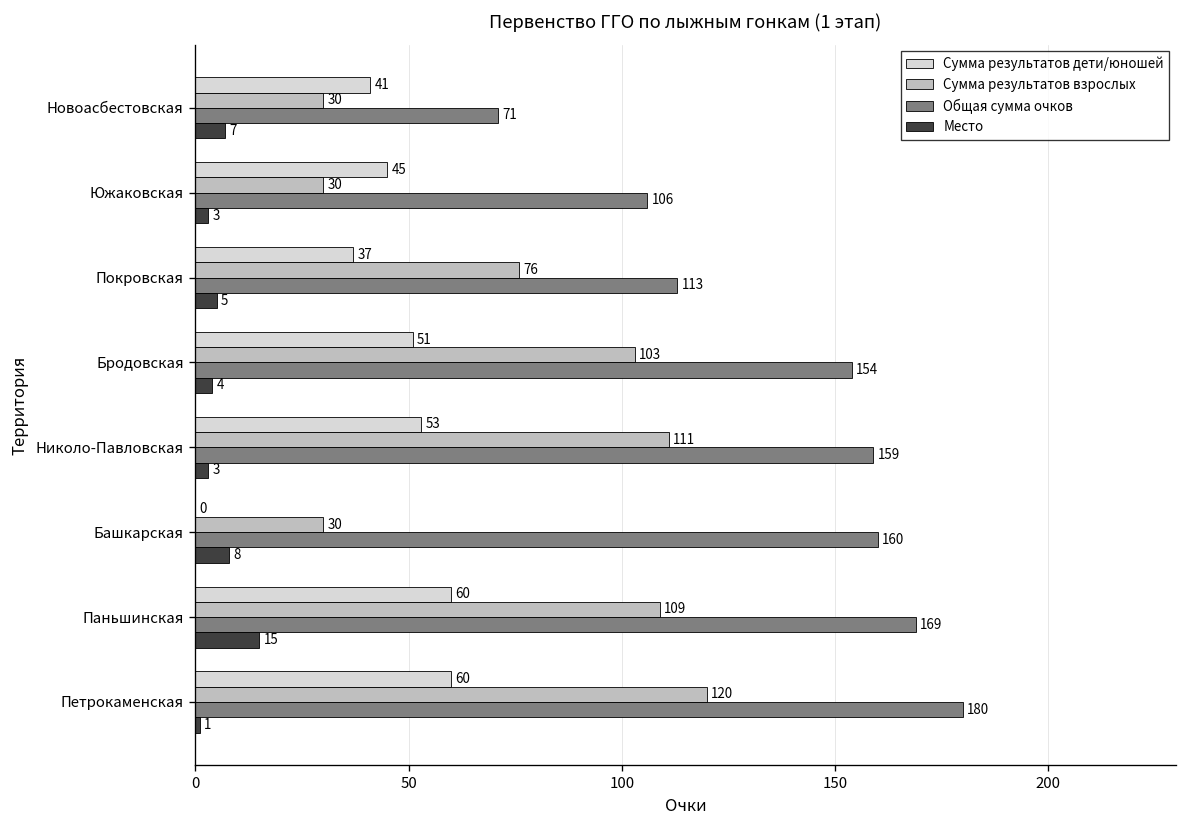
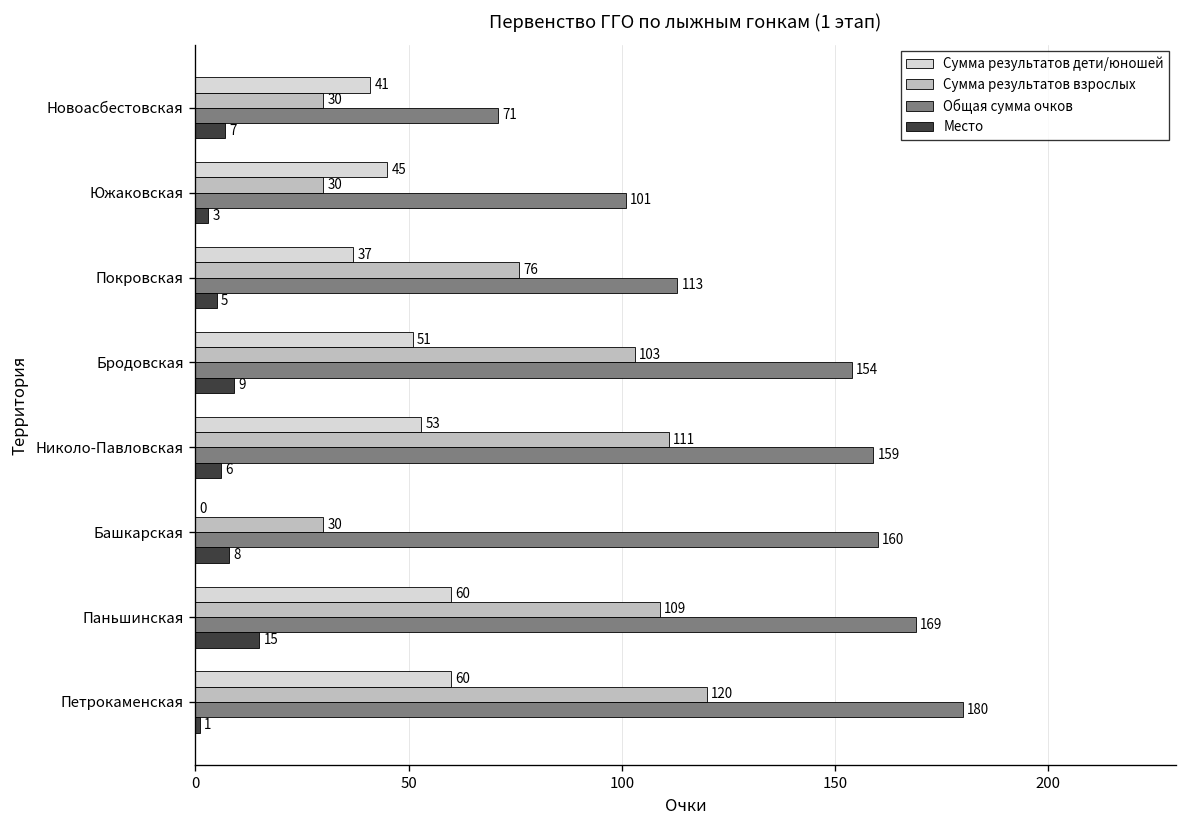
  {
    "Общая сумма очков": {
      "Новоасбестовская": 71,
-     "Южаковская": 106,
+     "Южаковская": 101,
      "Покровская": 113,
      "Бродовская": 154,
      "Николо-Павловская": 159,
      "Башкарская": 160,
      "Паньшинская": 169,
      "Петрокаменская": 180
    },
    "Место": {
      "Новоасбестовская": 7,
      "Южаковская": 3,
      "Покровская": 5,
-     "Бродовская": 4,
-     "Николо-Павловская": 3,
+     "Бродовская": 9,
+     "Николо-Павловская": 6,
      "Башкарская": 8,
      "Паньшинская": 15,
      "Петрокаменская": 1
    }
  }
